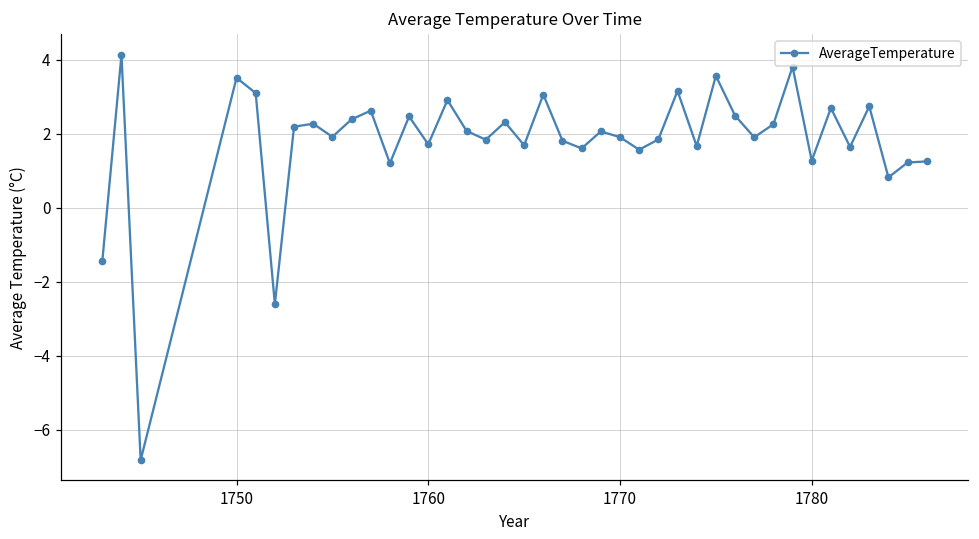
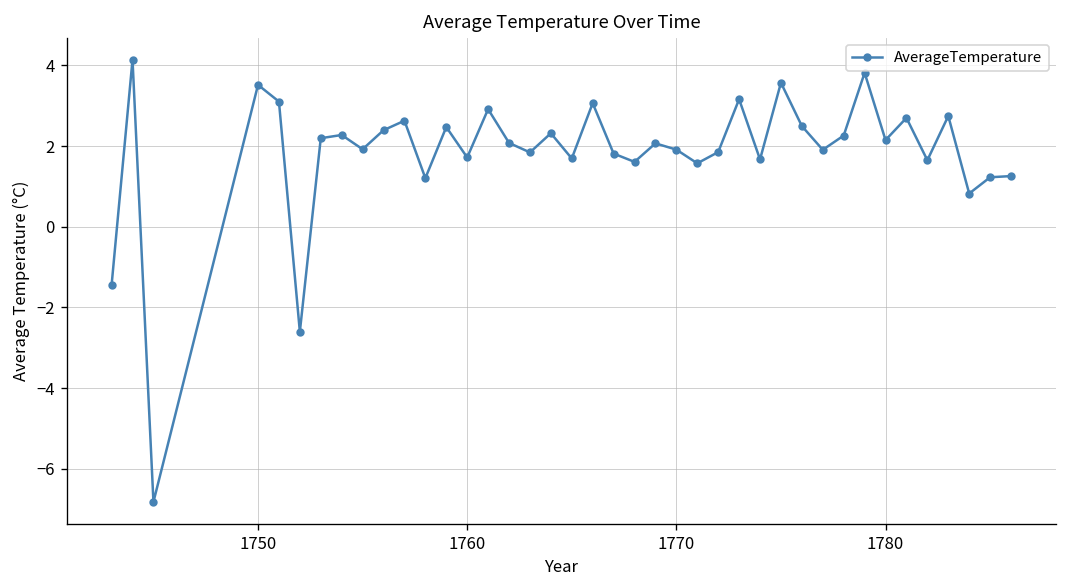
  {
    "1750": 3.5,
    "1760": 1.7,
    "1770": 1.9,
-   "1780": 1.3
+   "1780": 2.1
  }
